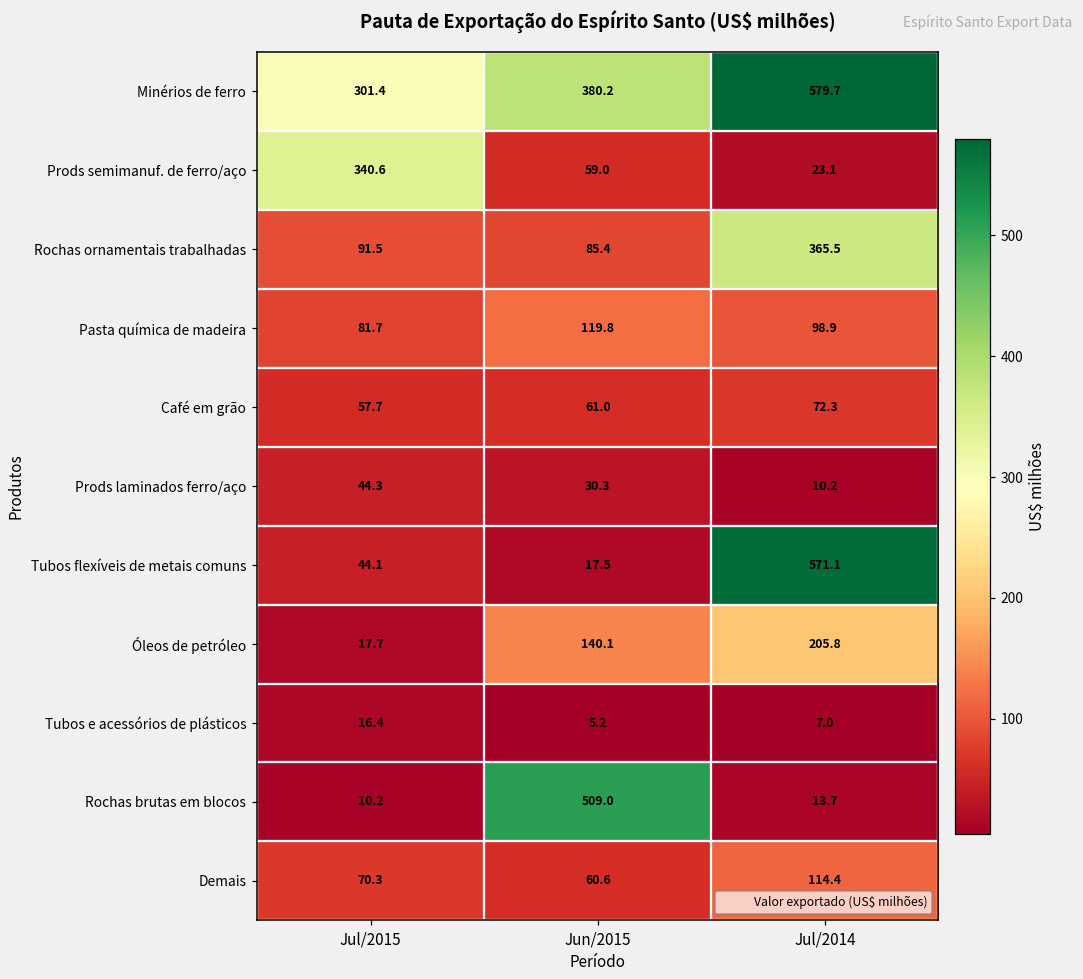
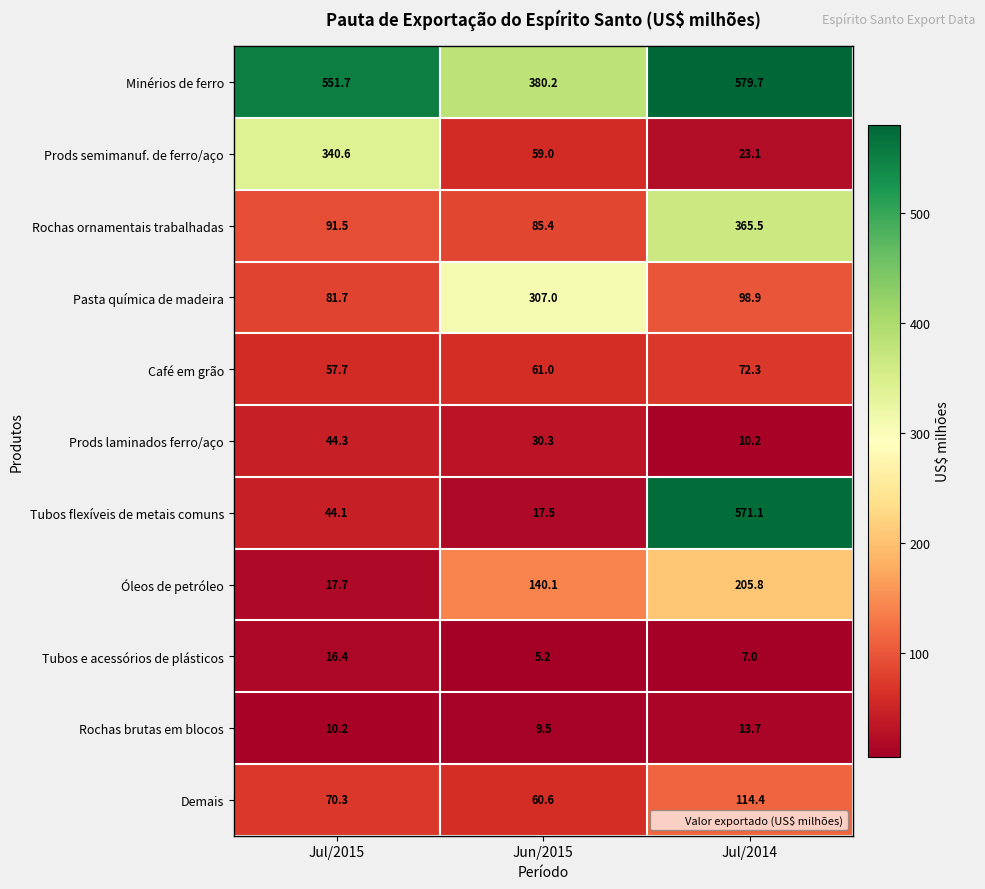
  {
    "Minérios de ferro": {
-     "Jul/2015": 301.4,
+     "Jul/2015": 551.7,
      "Jun/2015": 380.2,
      "Jul/2014": 579.7
    },
    "Prods semimanuf. de ferro/aço": {
      "Jul/2015": 340.6,
      "Jun/2015": 59.0,
      "Jul/2014": 23.1
    },
    "Rochas ornamentais trabalhadas": {
      "Jul/2015": 91.5,
      "Jun/2015": 85.4,
      "Jul/2014": 365.5
    },
    "Pasta química de madeira": {
      "Jul/2015": 81.7,
-     "Jun/2015": 119.8,
+     "Jun/2015": 307.0,
      "Jul/2014": 98.9
    },
    "Café em grão": {
      "Jul/2015": 57.7,
      "Jun/2015": 61.0,
      "Jul/2014": 72.3
    },
    "Prods laminados ferro/aço": {
      "Jul/2015": 44.3,
      "Jun/2015": 30.3,
      "Jul/2014": 10.2
    },
    "Tubos flexíveis de metais comuns": {
      "Jul/2015": 44.1,
      "Jun/2015": 17.5,
      "Jul/2014": 571.1
    },
    "Óleos de petróleo": {
      "Jul/2015": 17.7,
      "Jun/2015": 140.1,
      "Jul/2014": 205.8
    },
    "Tubos e acessórios de plásticos": {
      "Jul/2015": 16.4,
      "Jun/2015": 5.2,
      "Jul/2014": 7.0
    },
    "Rochas brutas em blocos": {
      "Jul/2015": 10.2,
-     "Jun/2015": 509.0,
+     "Jun/2015": 9.5,
      "Jul/2014": 13.7
    },
    "Demais": {
      "Jul/2015": 70.3,
      "Jun/2015": 60.6,
      "Jul/2014": 114.4
    }
  }
